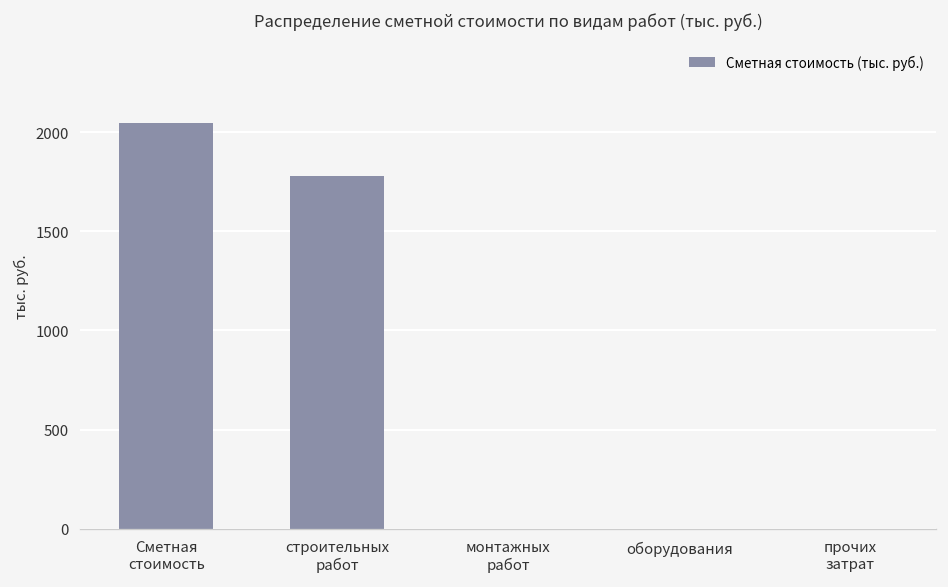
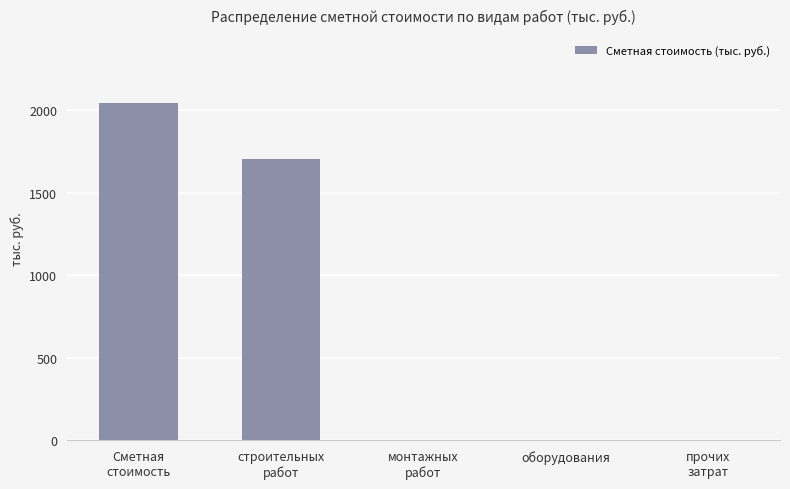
  {
    "Сметная стоимость": 2040,
-   "строительных работ": 1780,
+   "строительных работ": 1700,
    "монтажных работ": 0,
    "оборудования": 0,
    "прочих затрат": 0
  }
